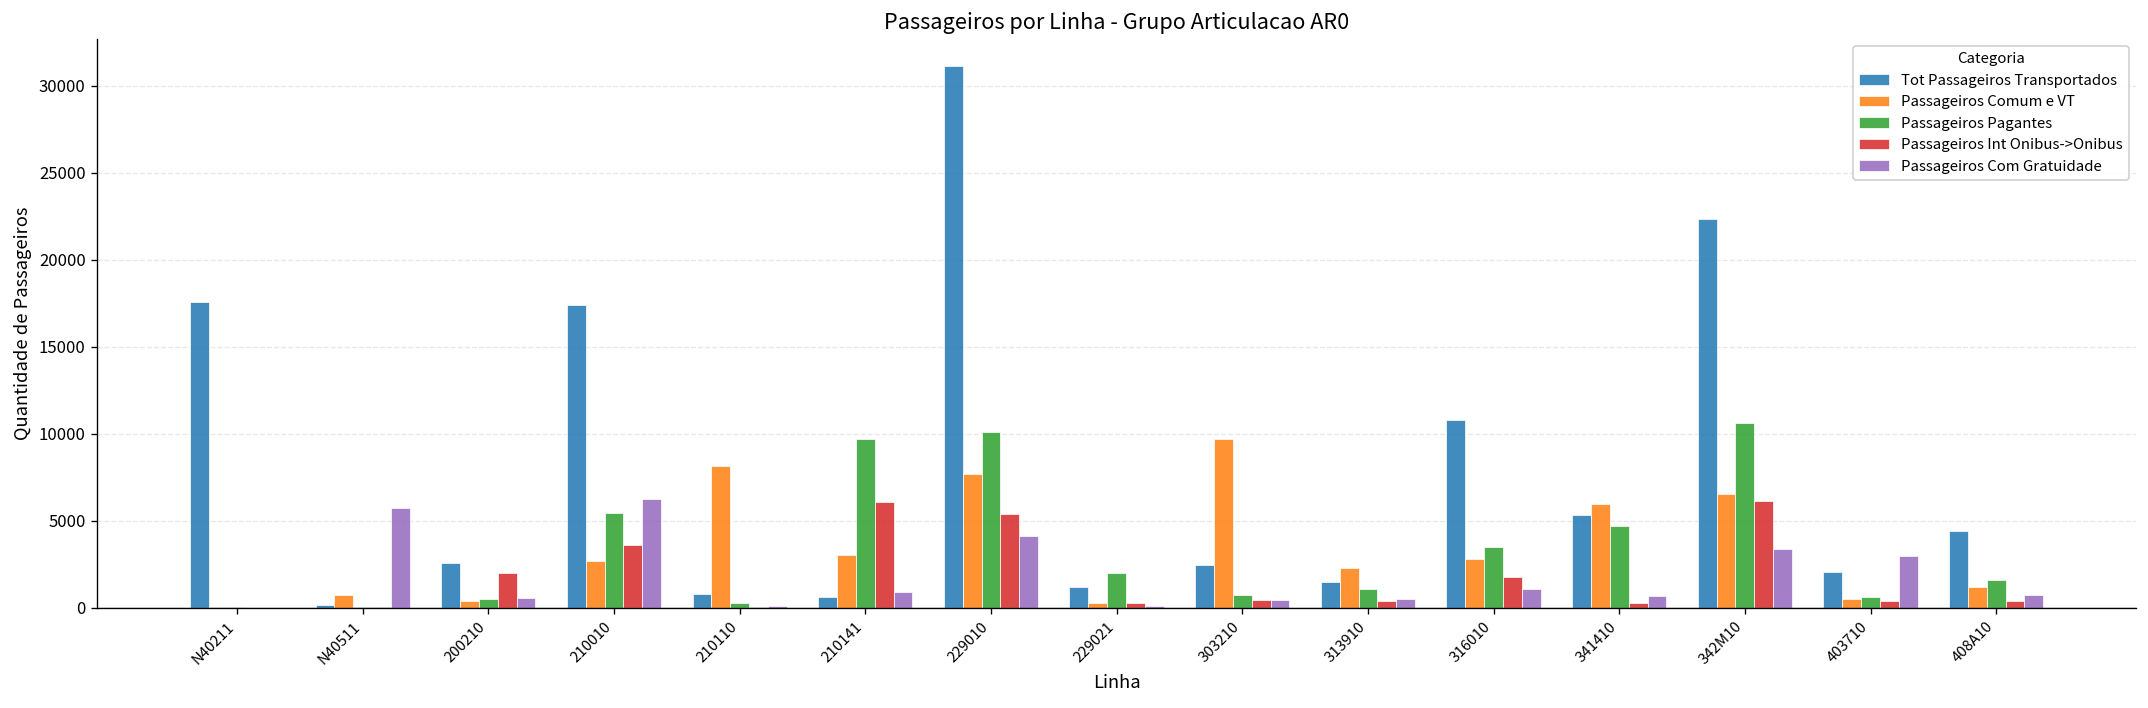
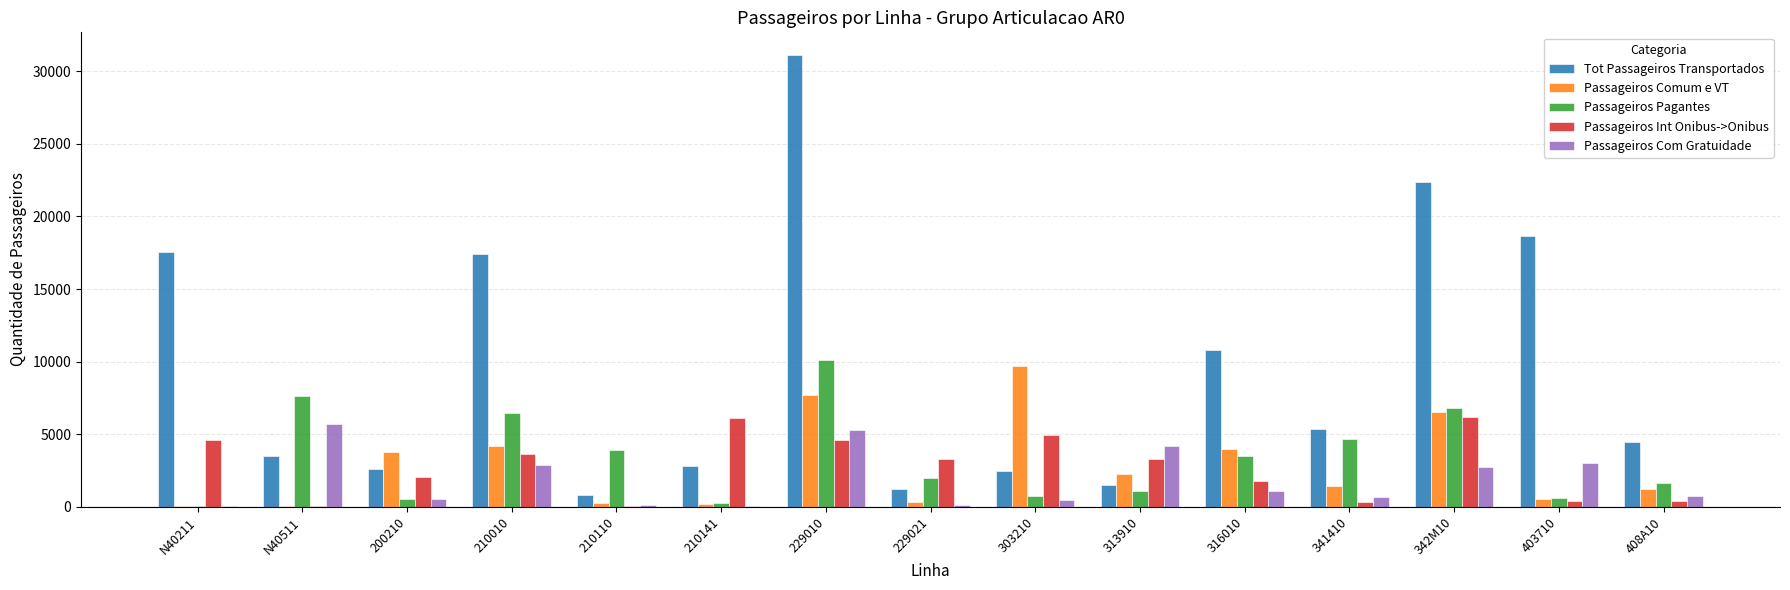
  {
    "Tot Passageiros Transportados": {
      "N40211": 17600,
-     "N40511": 200,
+     "N40511": 3500,
      "200210": 2600,
      "210010": 17400,
      "210110": 800,
-     "210141": 600,
+     "210141": 2800,
      "229010": 31100,
      "229021": 1200,
      "303210": 2500,
      "313910": 1500,
      "316010": 10800,
      "341410": 5300,
      "342M10": 22400,
-     "403710": 2100,
+     "403710": 18700,
      "408A10": 4400
    },
    "Passageiros Comum e VT": {
-     "N40511": 800,
-     "200210": 400,
-     "210010": 2700,
-     "210110": 8200,
-     "210141": 3000,
+     "N40511": 100,
+     "200210": 3800,
+     "210010": 4200,
+     "210110": 200,
+     "210141": 200,
      "229010": 7700,
      "229021": 300,
      "303210": 9700,
      "313910": 2300,
-     "316010": 2800,
-     "341410": 6000,
+     "316010": 4000,
+     "341410": 1400,
      "342M10": 6500,
      "403710": 500,
      "408A10": 1200
    },
    "Passageiros Pagantes": {
-     "N40511": 100,
+     "N40511": 7600,
      "200210": 500,
-     "210010": 5500,
-     "210110": 300,
-     "210141": 9700,
+     "210010": 6500,
+     "210110": 3900,
+     "210141": 200,
      "229010": 10100,
      "229021": 2000,
      "303210": 700,
      "313910": 1100,
      "316010": 3500,
      "341410": 4700,
-     "342M10": 10600,
+     "342M10": 6800,
      "403710": 600,
      "408A10": 1600
    },
    "Passageiros Int Onibus->Onibus": {
-     "N40211": 0,
+     "N40211": 4600,
      "200210": 2000,
      "210010": 3600,
      "210141": 6100,
-     "229010": 5400,
-     "229021": 300,
-     "303210": 400,
-     "313910": 400,
+     "229010": 4600,
+     "229021": 3300,
+     "303210": 4900,
+     "313910": 3300,
      "316010": 1800,
      "341410": 300,
      "342M10": 6200,
      "403710": 400,
      "408A10": 400
    },
    "Passageiros Com Gratuidade": {
      "N40511": 5700,
      "200210": 500,
-     "210010": 6300,
-     "210141": 900,
-     "229010": 4100,
+     "210010": 2900,
+     "210141": 100,
+     "229010": 5300,
      "303210": 400,
-     "313910": 500,
+     "313910": 4200,
      "316010": 1100,
      "341410": 700,
-     "342M10": 3400,
+     "342M10": 2700,
      "403710": 3000,
      "408A10": 700
    }
  }
